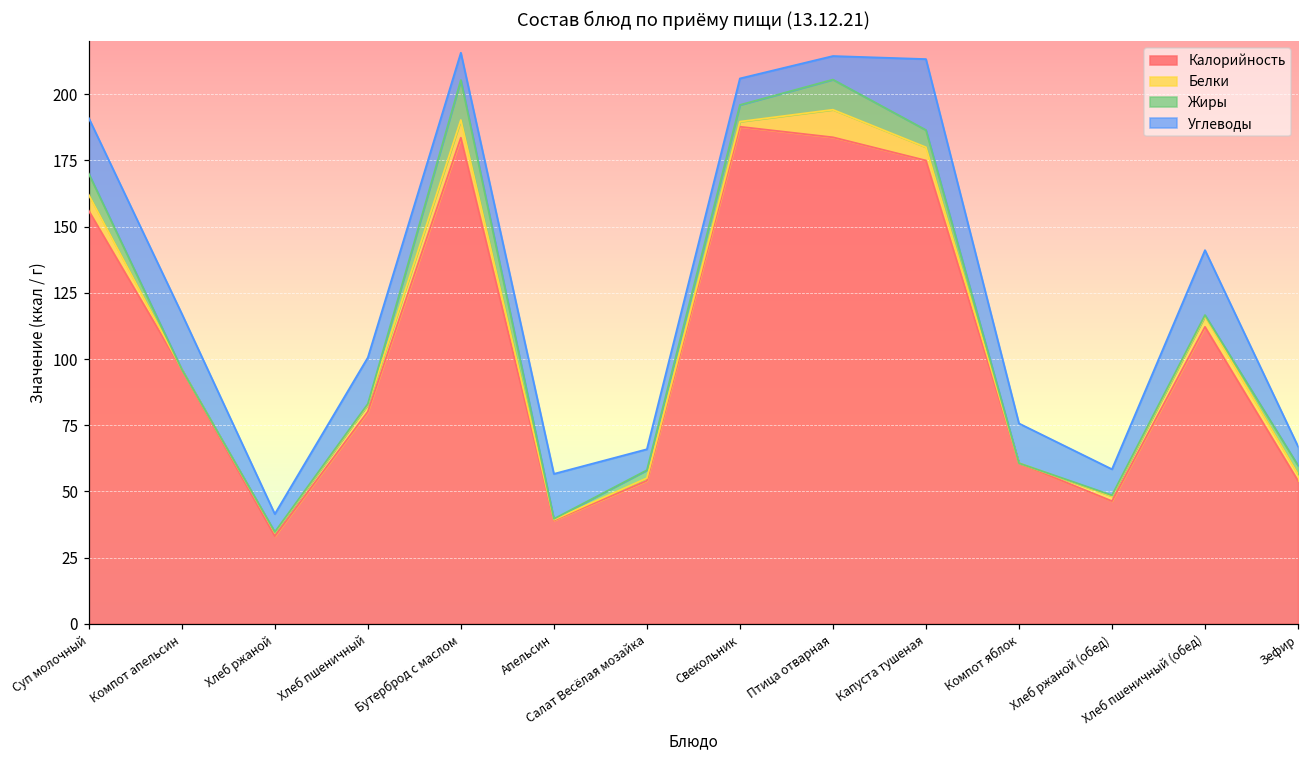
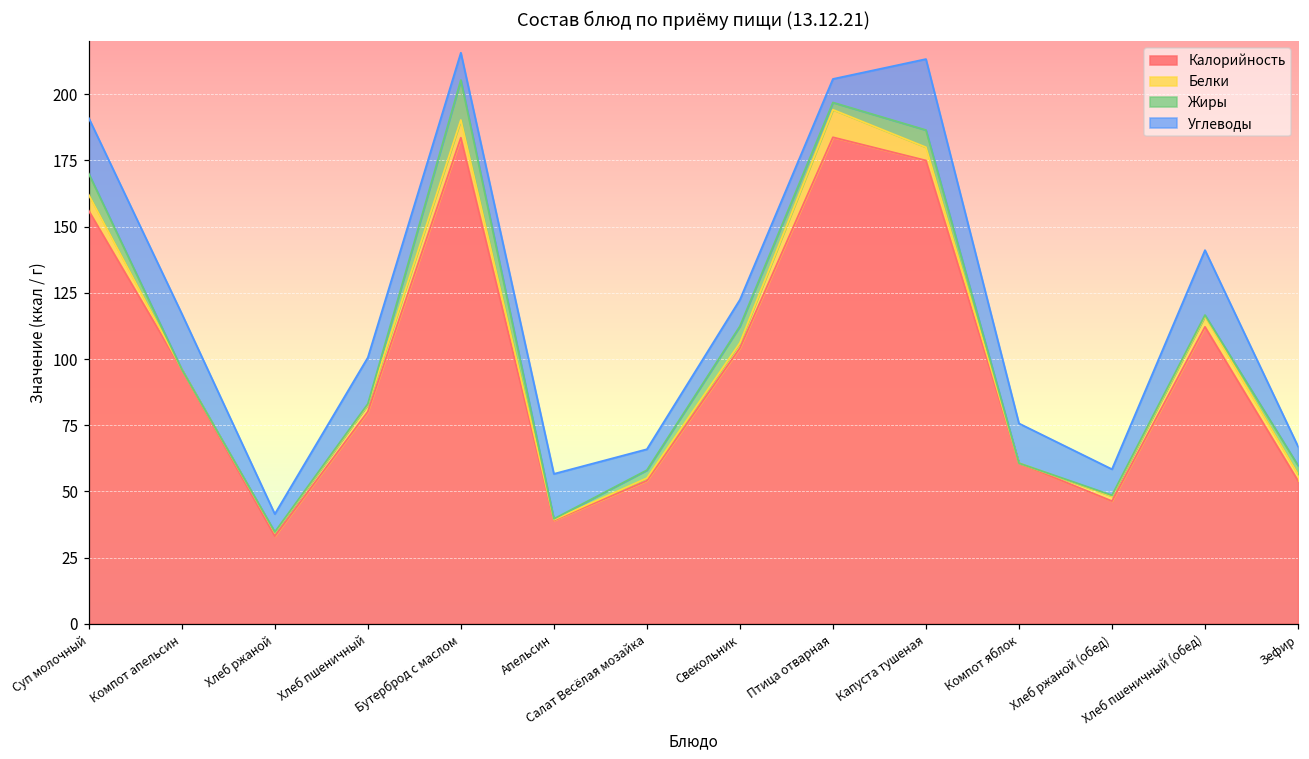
  {
    "Калорийность": {
      "Суп молочный": 156,
      "Хлеб ржаной": 33,
      "Хлеб пшеничный": 80,
      "Бутерброд с маслом": 184,
-     "Свекольник": 188,
+     "Свекольник": 104,
      "Птица отварная": 184,
      "Капуста тушеная": 175,
      "Хлеб ржаной (обед)": 46,
      "Хлеб пшеничный (обед)": 112,
      "Зефир": 54
    },
    "Белки": {
      "Суп молочный": 6,
      "Бутерброд с маслом": 7,
      "Свекольник": 2,
      "Птица отварная": 10,
      "Капуста тушеная": 5,
      "Зефир": 2
    },
    "Жиры": {
      "Суп молочный": 8,
      "Бутерброд с маслом": 15,
      "Салат Весёлая мозайка": 3,
      "Свекольник": 6,
-     "Птица отварная": 11,
+     "Птица отварная": 3,
      "Капуста тушеная": 7,
      "Зефир": 3
    },
    "Углеводы": {
      "Суп молочный": 21,
      "Компот апельсин": 21,
      "Хлеб ржаной": 7,
      "Хлеб пшеничный": 18,
      "Бутерброд с маслом": 10,
      "Апельсин": 17,
      "Салат Весёлая мозайка": 8,
      "Свекольник": 10,
      "Птица отварная": 9,
      "Капуста тушеная": 27,
      "Компот яблок": 15,
      "Хлеб ржаной (обед)": 10,
      "Хлеб пшеничный (обед)": 25,
      "Зефир": 7
    }
  }
